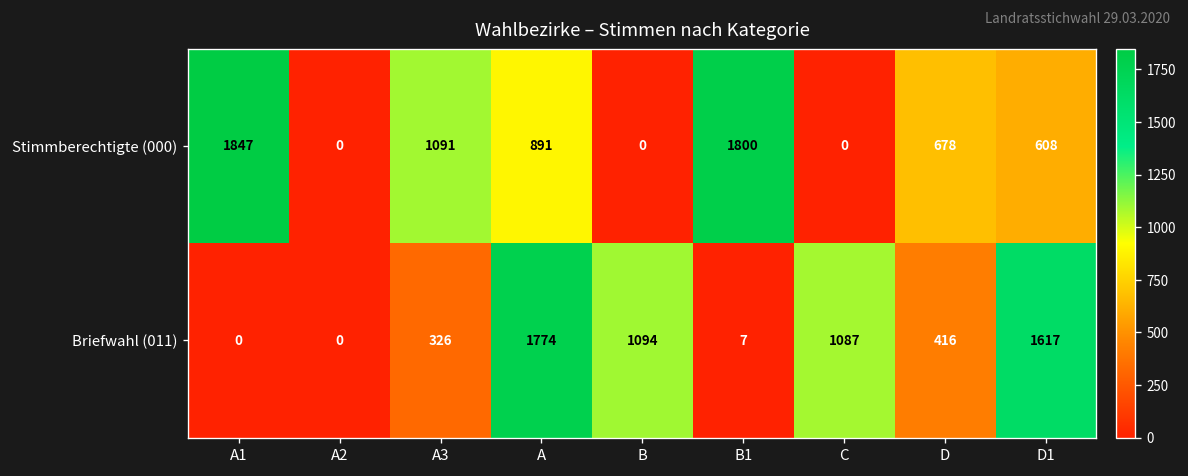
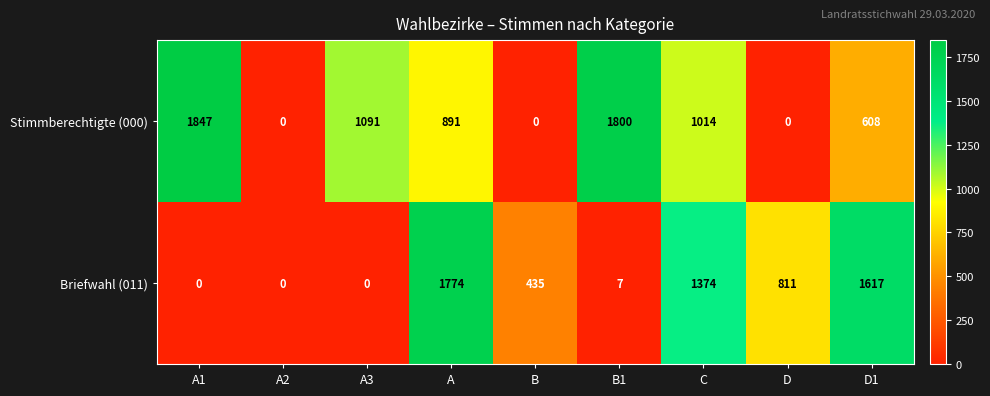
  {
    "Stimmberechtigte (000)": {
      "A1": 1847,
      "A2": 0,
      "A3": 1091,
      "A": 891,
      "B": 0,
      "B1": 1800,
-     "C": 0,
-     "D": 678,
+     "C": 1014,
+     "D": 0,
      "D1": 608
    },
    "Briefwahl (011)": {
      "A1": 0,
      "A2": 0,
-     "A3": 326,
+     "A3": 0,
      "A": 1774,
-     "B": 1094,
+     "B": 435,
      "B1": 7,
-     "C": 1087,
-     "D": 416,
+     "C": 1374,
+     "D": 811,
      "D1": 1617
    }
  }
